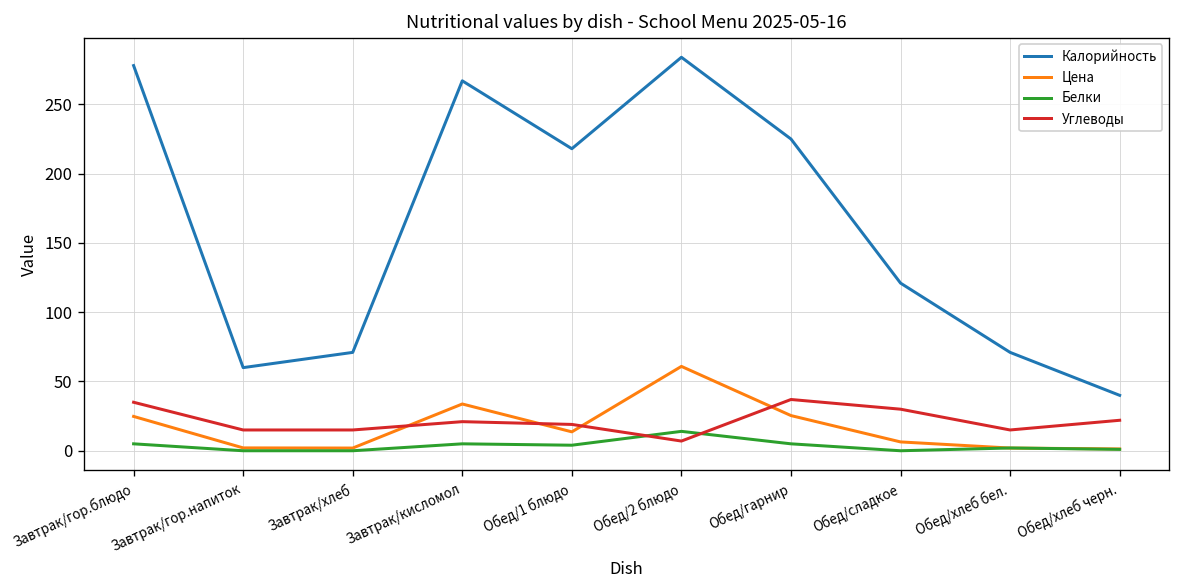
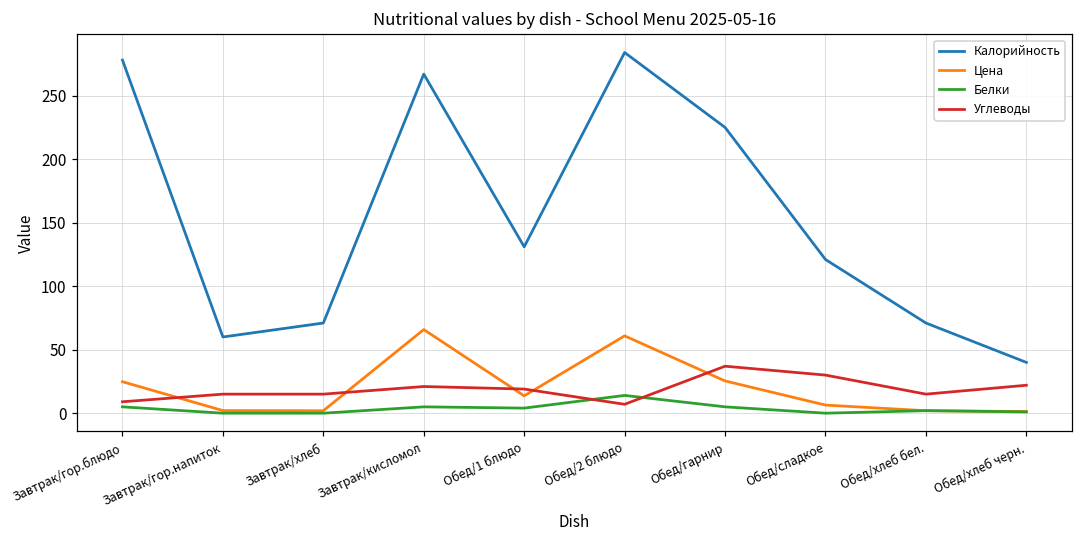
  {
    "Калорийность": {
      "Завтрак/гор.блюдо": 278,
      "Завтрак/гор.напиток": 60,
      "Завтрак/хлеб": 71,
      "Завтрак/кисломол": 267,
-     "Обед/1 блюдо": 218,
+     "Обед/1 блюдо": 131,
      "Обед/2 блюдо": 284,
      "Обед/гарнир": 225,
      "Обед/сладкое": 121,
      "Обед/хлеб бел.": 71,
      "Обед/хлеб черн.": 40
    },
    "Цена": {
      "Завтрак/гор.блюдо": 25,
-     "Завтрак/кисломол": 34,
+     "Завтрак/кисломол": 66,
      "Обед/1 блюдо": 14,
      "Обед/2 блюдо": 61,
      "Обед/гарнир": 25,
      "Обед/сладкое": 6
    },
    "Белки": {
      "Завтрак/гор.блюдо": 5,
      "Завтрак/кисломол": 5,
      "Обед/1 блюдо": 4,
      "Обед/2 блюдо": 14,
      "Обед/гарнир": 5,
      "Обед/сладкое": 0
    },
    "Углеводы": {
-     "Завтрак/гор.блюдо": 35,
+     "Завтрак/гор.блюдо": 9,
      "Завтрак/гор.напиток": 15,
      "Завтрак/хлеб": 15,
      "Завтрак/кисломол": 21,
      "Обед/1 блюдо": 19,
      "Обед/2 блюдо": 7,
      "Обед/гарнир": 37,
      "Обед/сладкое": 30,
      "Обед/хлеб бел.": 15,
      "Обед/хлеб черн.": 22
    }
  }
